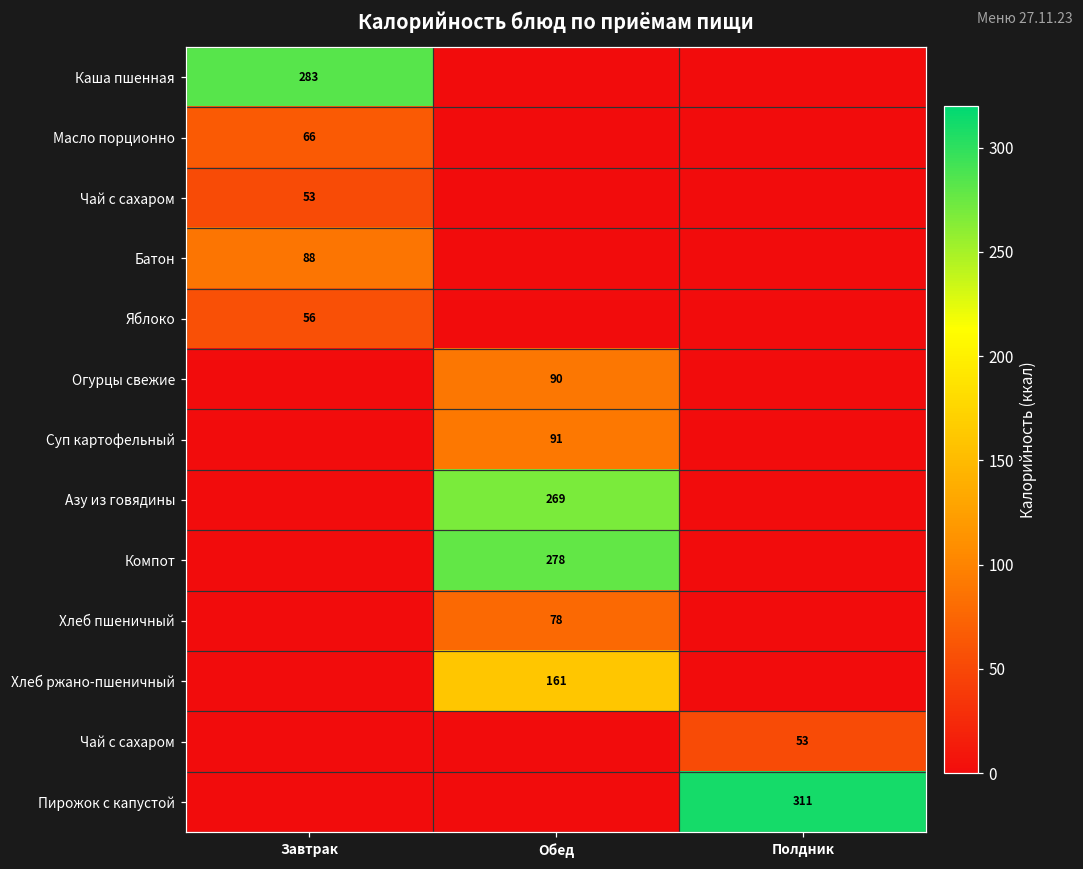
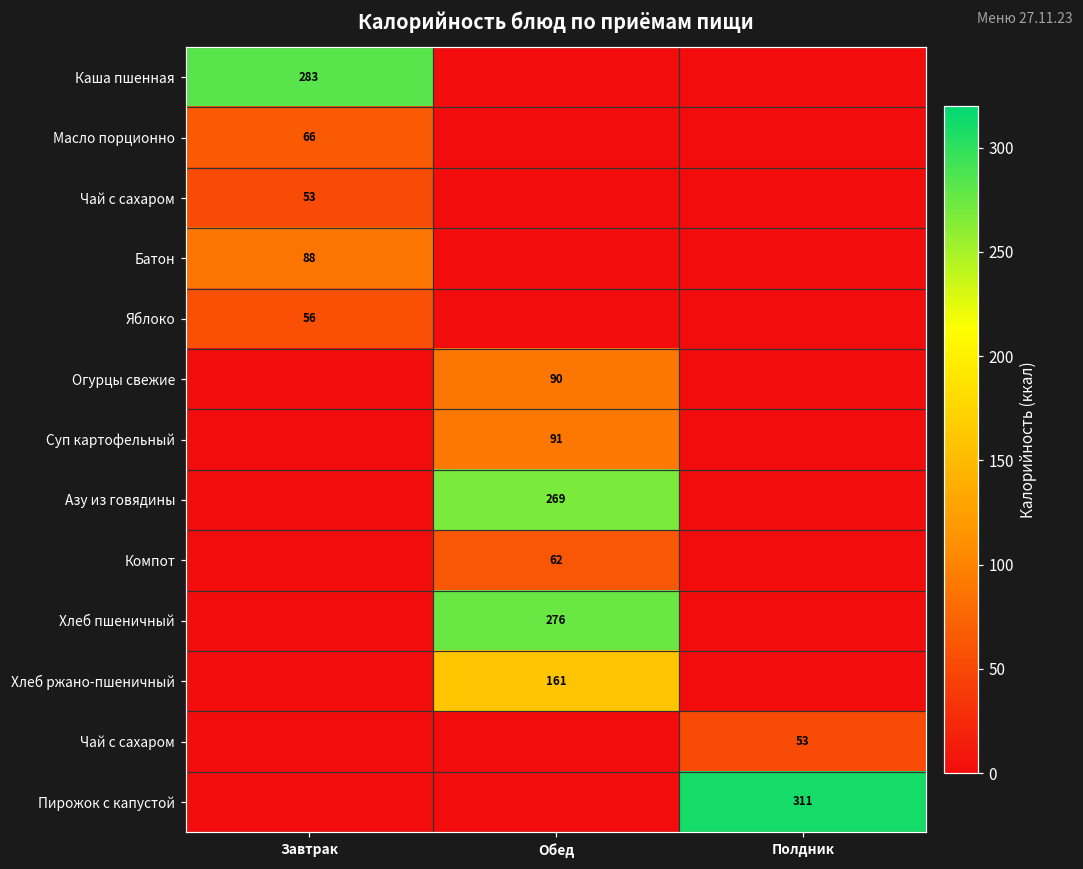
  {
    "Каша пшенная": {
      "Завтрак": 283
    },
    "Масло порционно": {
      "Завтрак": 66
    },
    "Батон": {
      "Завтрак": 88
    },
    "Яблоко": {
      "Завтрак": 56
    },
    "Огурцы свежие": {
      "Обед": 90
    },
    "Суп картофельный": {
      "Обед": 91
    },
    "Азу из говядины": {
      "Обед": 269
    },
    "Компот": {
-     "Обед": 278
+     "Обед": 62
    },
    "Хлеб пшеничный": {
-     "Обед": 78
+     "Обед": 276
    },
    "Хлеб ржано-пшеничный": {
      "Обед": 161
    },
    "Пирожок с капустой": {
      "Полдник": 311
    }
  }
